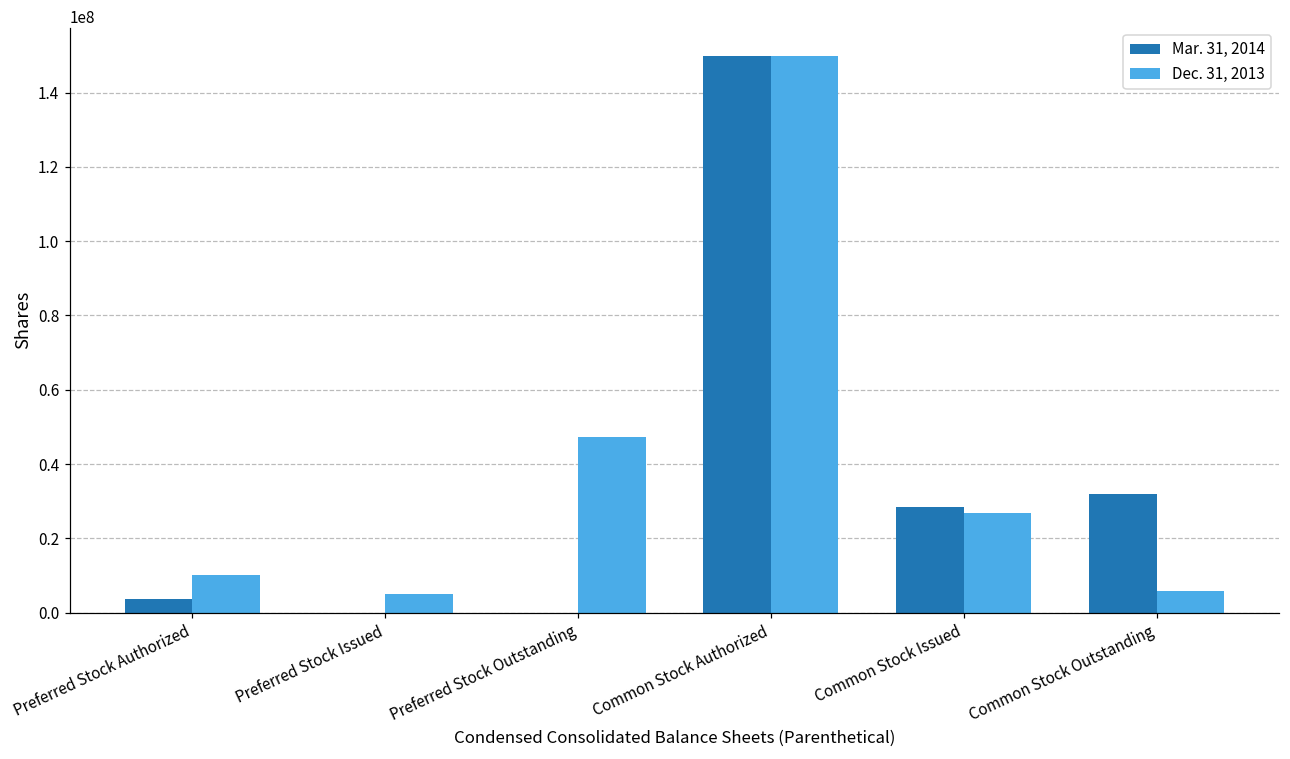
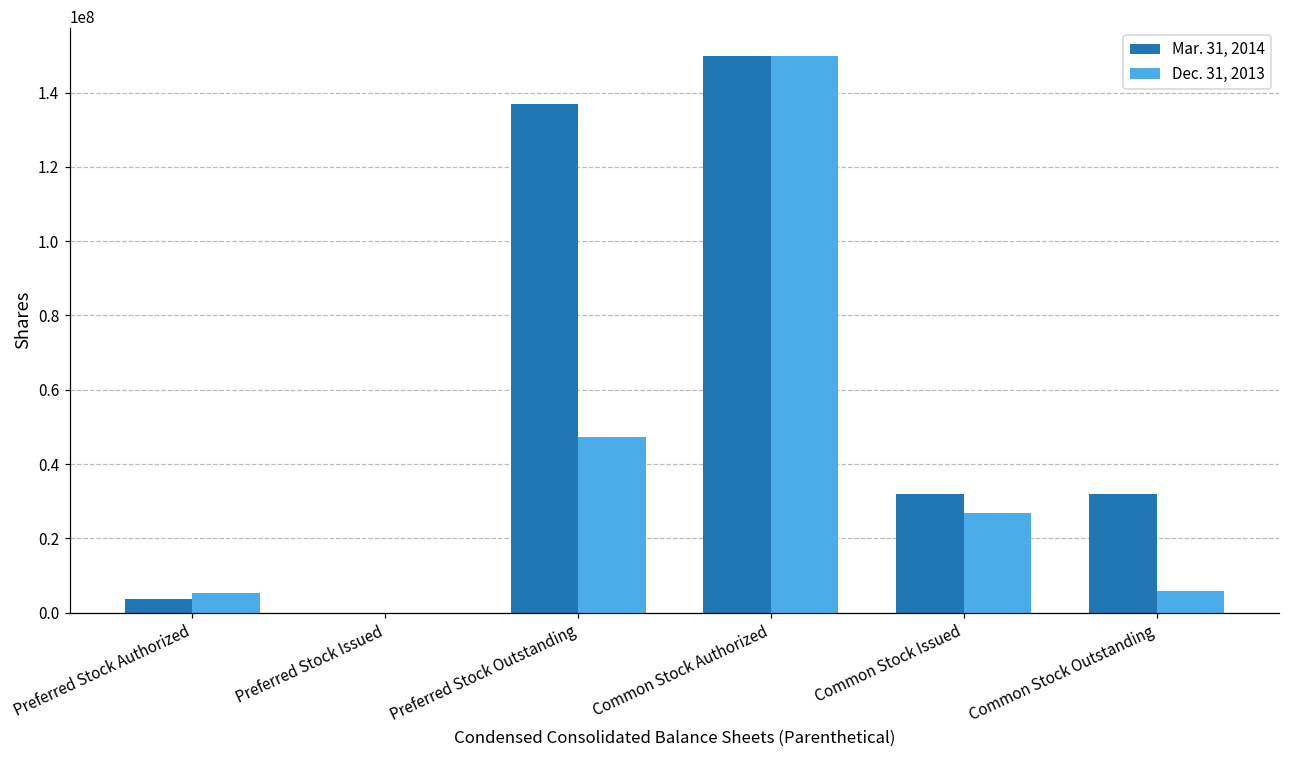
  {
    "Mar. 31, 2014": {
      "Preferred Stock Authorized": 4000000,
      "Preferred Stock Issued": 0,
-     "Preferred Stock Outstanding": 0,
+     "Preferred Stock Outstanding": 137000000,
      "Common Stock Authorized": 150000000,
-     "Common Stock Issued": 28000000,
+     "Common Stock Issued": 32000000,
      "Common Stock Outstanding": 32000000
    },
    "Dec. 31, 2013": {
-     "Preferred Stock Authorized": 10000000,
-     "Preferred Stock Issued": 5000000,
+     "Preferred Stock Authorized": 5000000,
+     "Preferred Stock Issued": 0,
      "Preferred Stock Outstanding": 47000000,
      "Common Stock Authorized": 150000000,
      "Common Stock Issued": 27000000,
      "Common Stock Outstanding": 6000000
    }
  }
